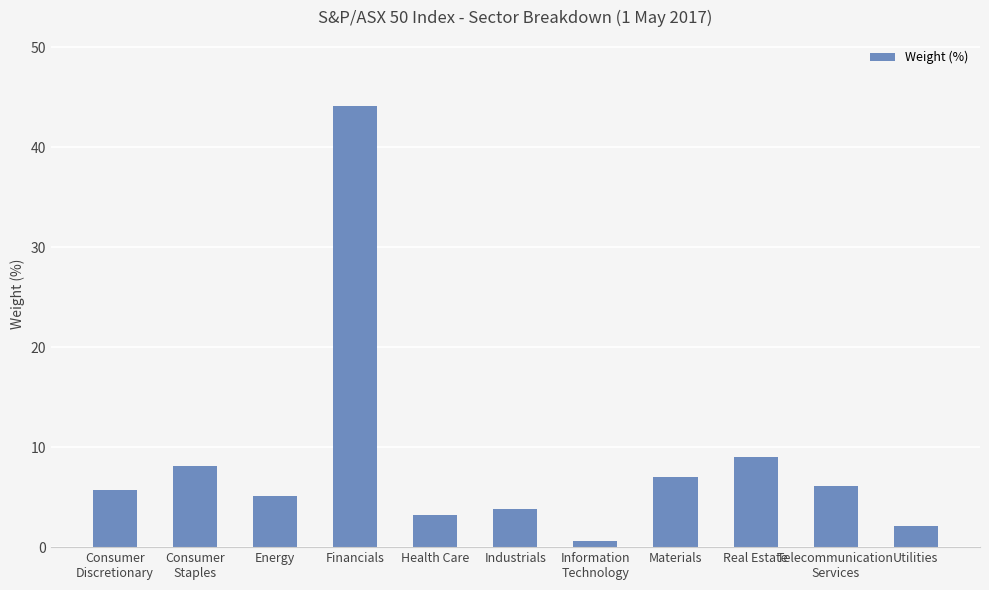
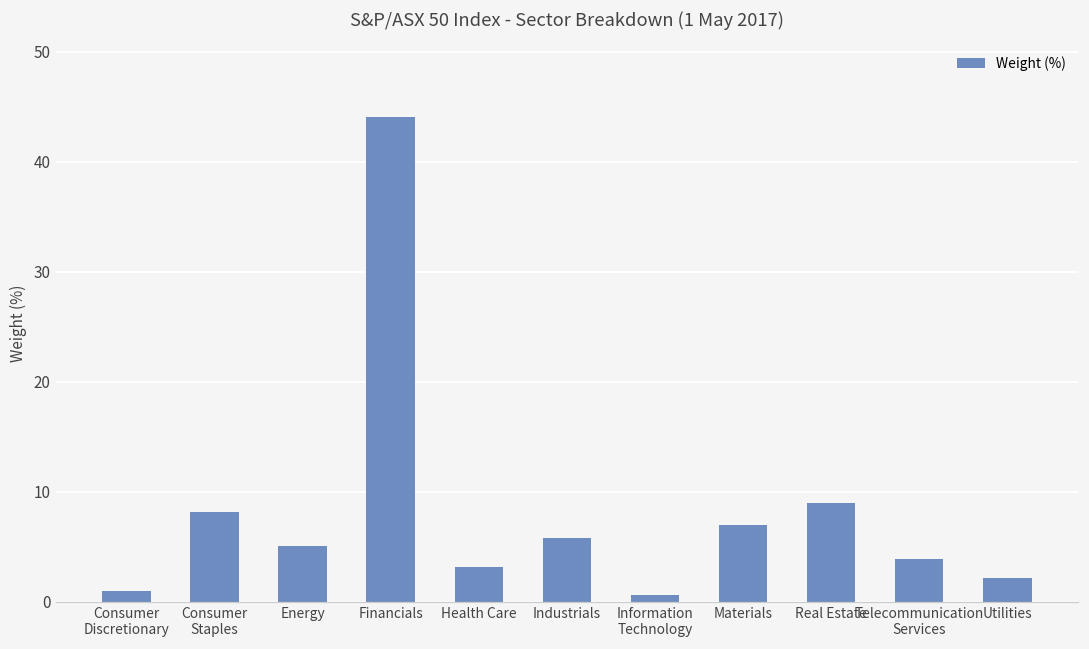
  {
-   "Consumer Discretionary": 6,
+   "Consumer Discretionary": 1,
    "Consumer Staples": 8,
    "Energy": 5,
    "Financials": 44,
    "Health Care": 3,
-   "Industrials": 4,
+   "Industrials": 6,
    "Information Technology": 1,
    "Materials": 7,
-   "Telecommunication Services": 6,
+   "Telecommunication Services": 4,
    "Utilities": 2
  }
